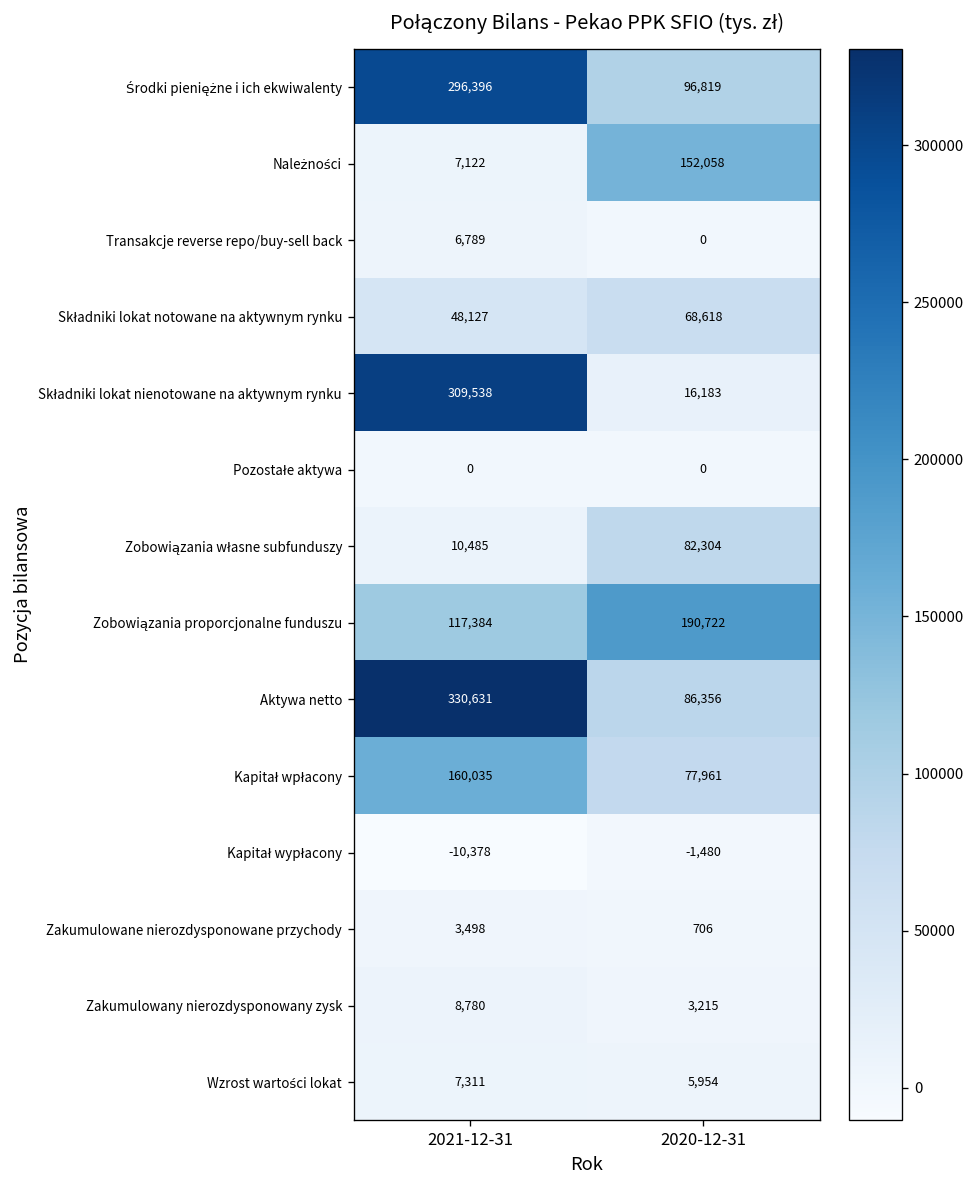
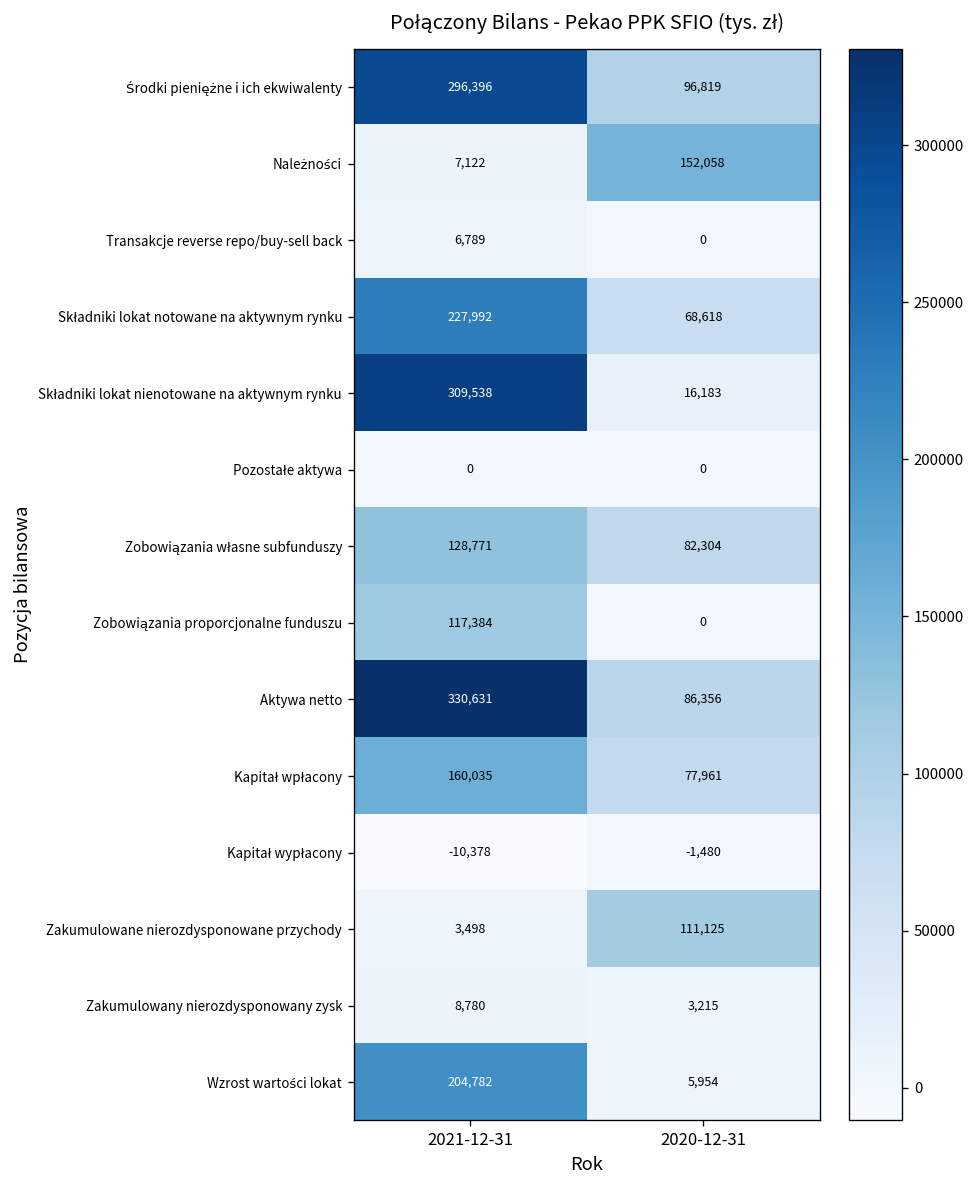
  {
    "Środki pieniężne i ich ekwiwalenty": {
      "2021-12-31": "296,396",
      "2020-12-31": "96,819"
    },
    "Należności": {
      "2021-12-31": "7,122",
      "2020-12-31": "152,058"
    },
    "Transakcje reverse repo/buy-sell back": {
      "2021-12-31": "6,789",
      "2020-12-31": "0"
    },
    "Składniki lokat notowane na aktywnym rynku": {
-     "2021-12-31": "48,127",
+     "2021-12-31": "227,992",
      "2020-12-31": "68,618"
    },
    "Składniki lokat nienotowane na aktywnym rynku": {
      "2021-12-31": "309,538",
      "2020-12-31": "16,183"
    },
    "Pozostałe aktywa": {
      "2021-12-31": "0",
      "2020-12-31": "0"
    },
    "Zobowiązania własne subfunduszy": {
-     "2021-12-31": "10,485",
+     "2021-12-31": "128,771",
      "2020-12-31": "82,304"
    },
    "Zobowiązania proporcjonalne funduszu": {
      "2021-12-31": "117,384",
-     "2020-12-31": "190,722"
+     "2020-12-31": "0"
    },
    "Aktywa netto": {
      "2021-12-31": "330,631",
      "2020-12-31": "86,356"
    },
    "Kapitał wpłacony": {
      "2021-12-31": "160,035",
      "2020-12-31": "77,961"
    },
    "Kapitał wypłacony": {
      "2021-12-31": "-10,378",
      "2020-12-31": "-1,480"
    },
    "Zakumulowane nierozdysponowane przychody": {
      "2021-12-31": "3,498",
-     "2020-12-31": "706"
+     "2020-12-31": "111,125"
    },
    "Zakumulowany nierozdysponowany zysk": {
      "2021-12-31": "8,780",
      "2020-12-31": "3,215"
    },
    "Wzrost wartości lokat": {
-     "2021-12-31": "7,311",
+     "2021-12-31": "204,782",
      "2020-12-31": "5,954"
    }
  }
